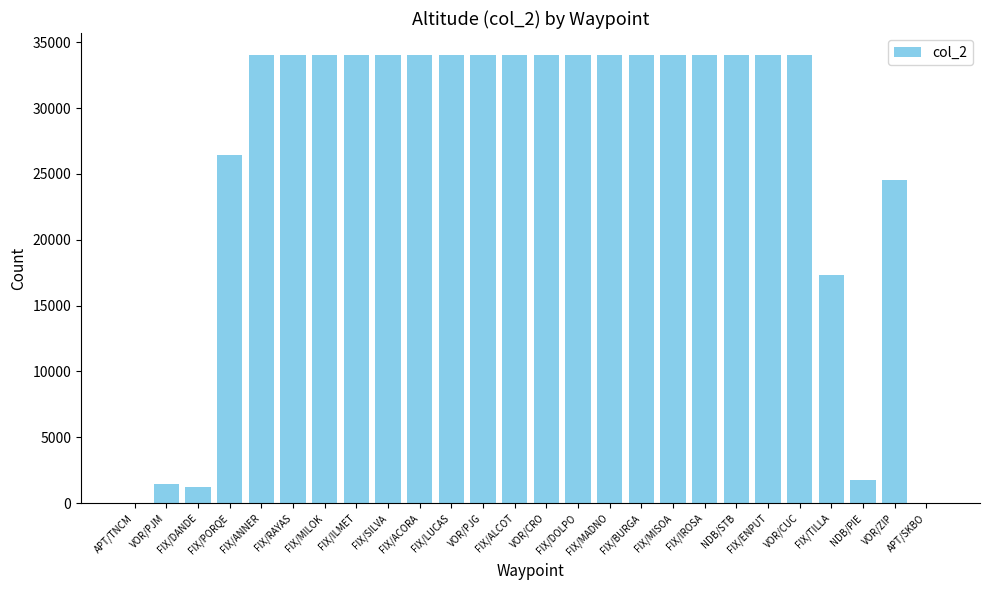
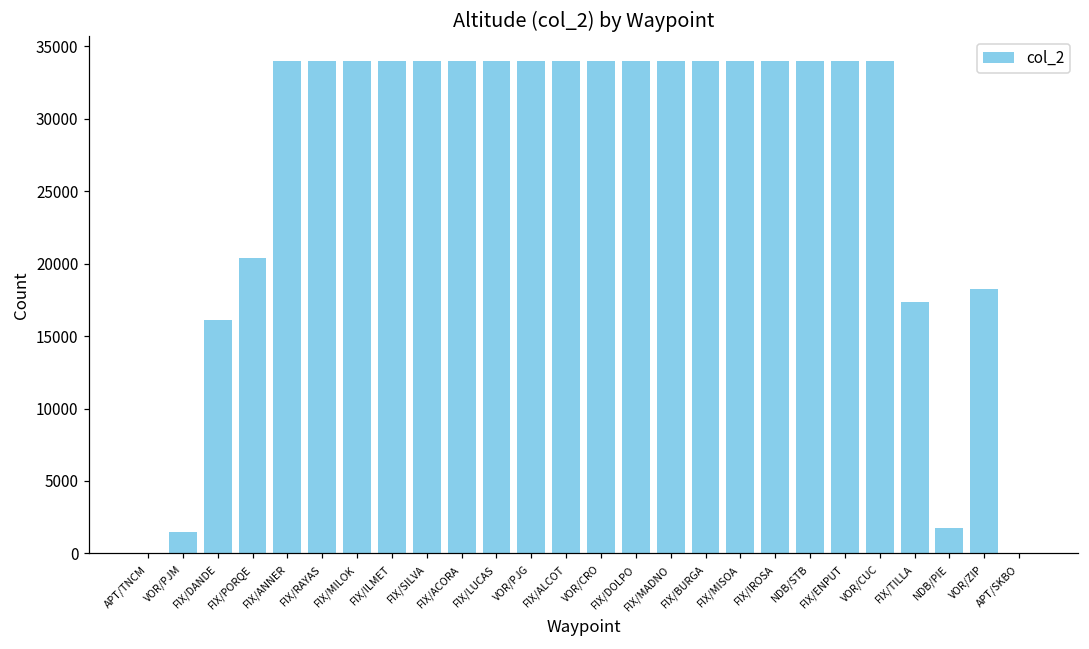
  {
    "APT/TNCM": 0,
    "VOR/PJM": 1500,
-   "FIX/DANDE": 1200,
-   "FIX/PORQE": 26400,
+   "FIX/DANDE": 16100,
+   "FIX/PORQE": 20400,
    "FIX/ANNER": 34000,
    "FIX/RAYAS": 34000,
    "FIX/MILOK": 34000,
    "FIX/ILMET": 34000,
    "FIX/SILVA": 34000,
    "FIX/ACORA": 34000,
    "FIX/LUCAS": 34000,
    "VOR/PJG": 34000,
    "FIX/ALCOT": 34000,
    "VOR/CRO": 34000,
    "FIX/DOLPO": 34000,
    "FIX/MADNO": 34000,
    "FIX/BURGA": 34000,
    "FIX/MISOA": 34000,
    "FIX/IROSA": 34000,
    "NDB/STB": 34000,
    "FIX/ENPUT": 34000,
    "VOR/CUC": 34000,
    "FIX/TILLA": 17400,
    "NDB/PIE": 1800,
-   "VOR/ZIP": 24500,
+   "VOR/ZIP": 18300,
    "APT/SKBO": 0
  }
